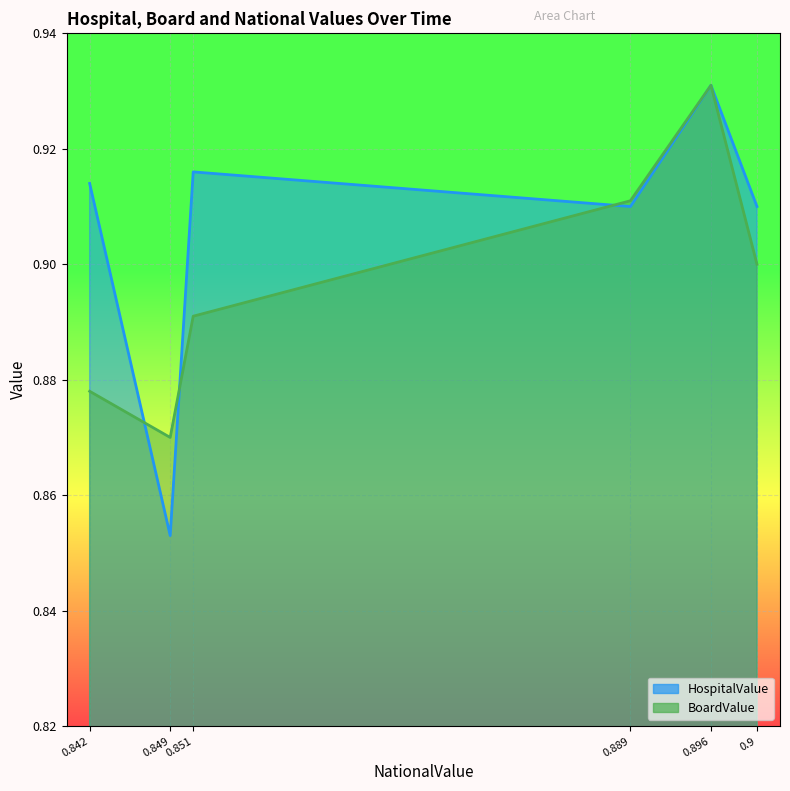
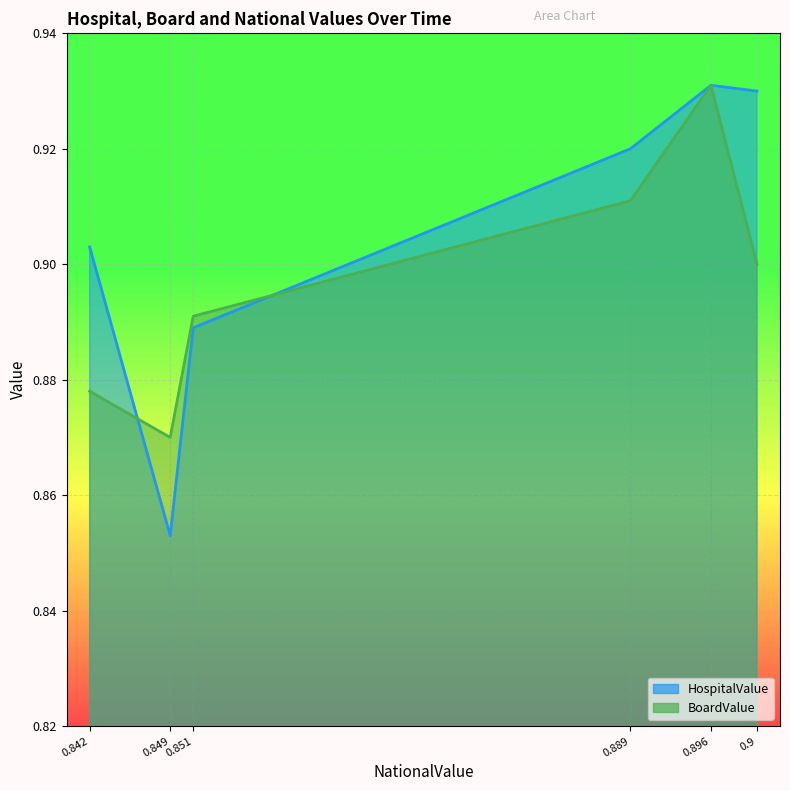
  {
    "HospitalValue": {
-     "0.842": 0.914,
+     "0.842": 0.903,
      "0.849": 0.853,
-     "0.851": 0.916,
-     "0.889": 0.91,
-     "0.9": 0.91
+     "0.851": 0.889,
+     "0.889": 0.92,
+     "0.9": 0.93
    },
    "BoardValue": {
      "0.842": 0.878,
      "0.849": 0.870,
      "0.851": 0.891,
      "0.889": 0.911,
      "0.9": 0.900
    }
  }
